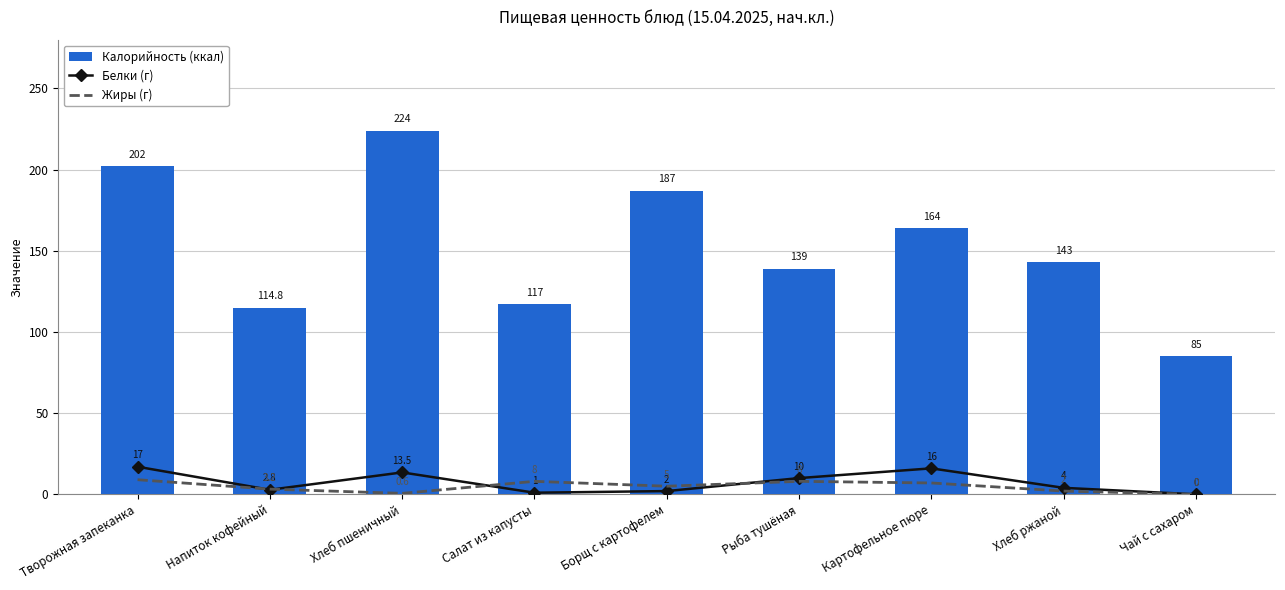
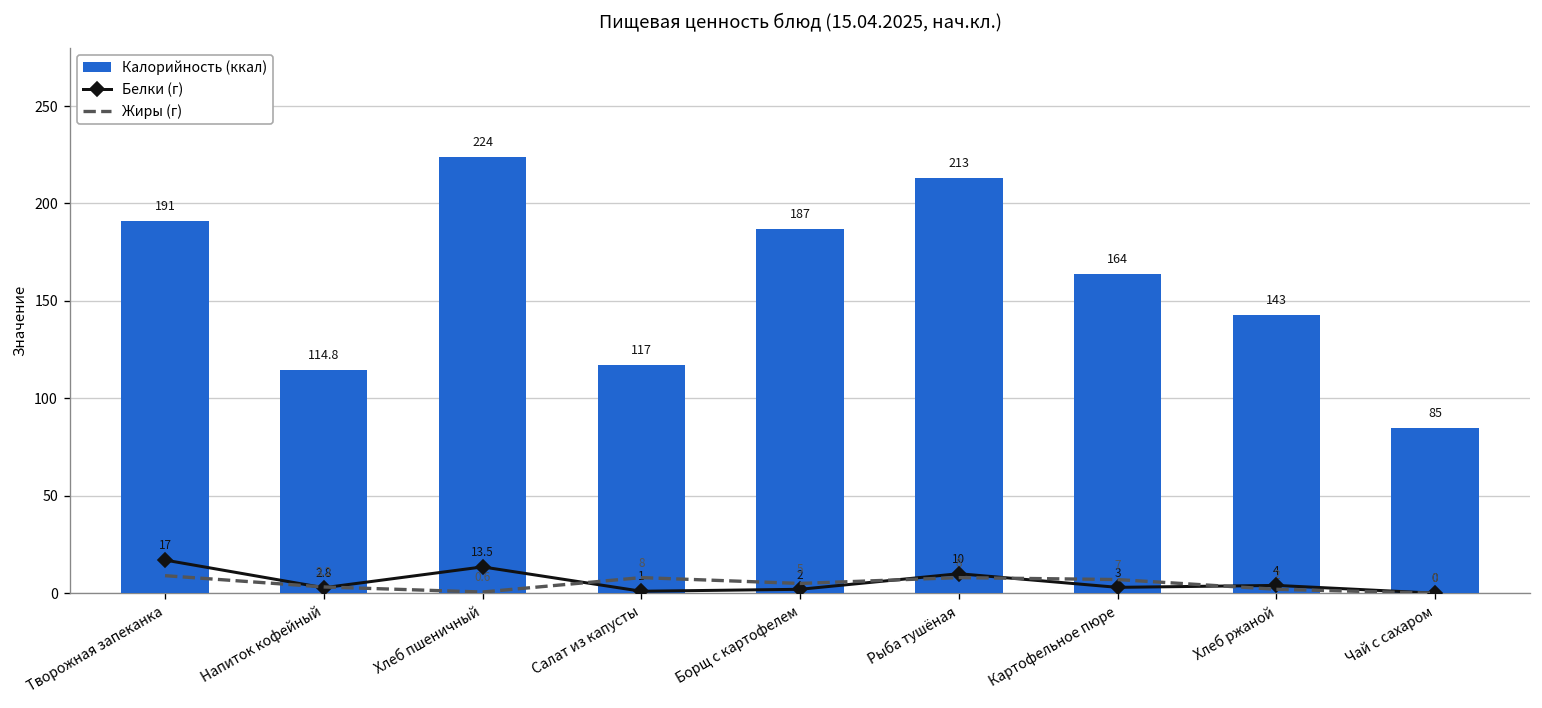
  {
    "Белки (г)": {
      "Творожная запеканка": 17,
      "Хлеб пшеничный": 13.5,
-     "Картофельное пюре": 16
+     "Картофельное пюре": 3
    },
    "Калорийность (ккал)": {
-     "Творожная запеканка": 202,
+     "Творожная запеканка": 191,
      "Напиток кофейный": 114.8,
      "Хлеб пшеничный": 224,
      "Салат из капусты": 117,
      "Борщ с картофелем": 187,
-     "Рыба тушёная": 139,
+     "Рыба тушёная": 213,
      "Картофельное пюре": 164,
      "Хлеб ржаной": 143,
      "Чай с сахаром": 85
    },
    "Жиры (г)": {
      "Хлеб пшеничный": 0.6,
      "Салат из капусты": 8
    }
  }
